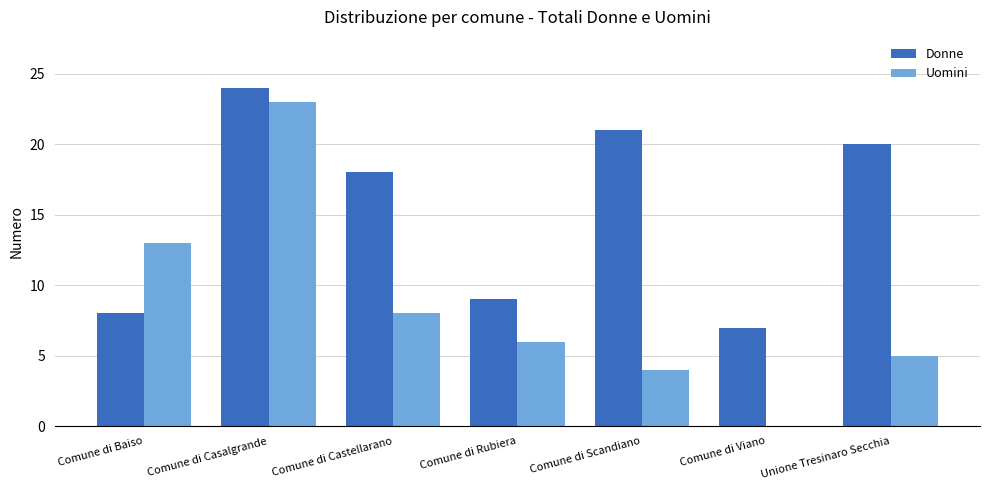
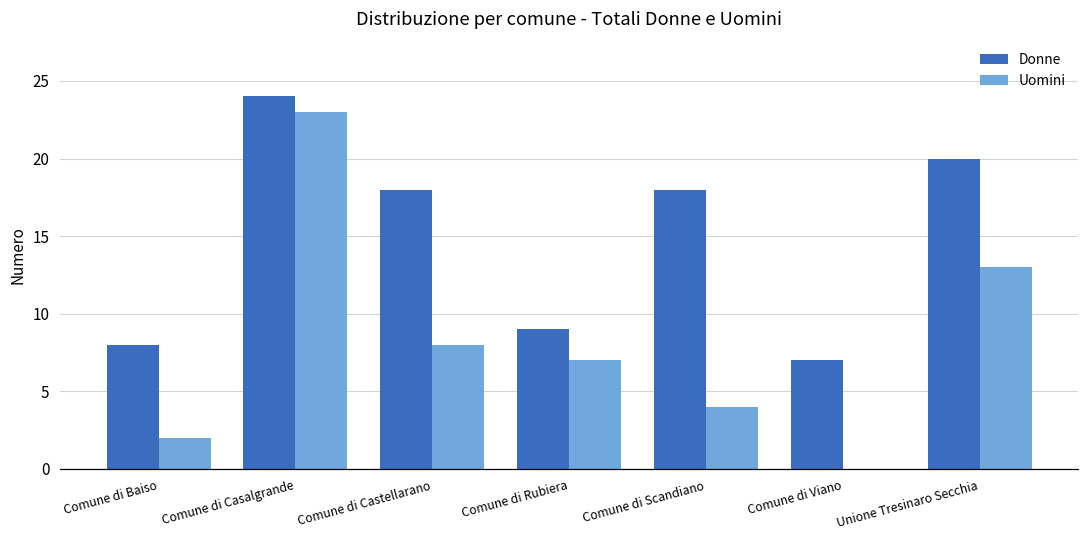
  {
    "Donne": {
      "Comune di Baiso": 8,
      "Comune di Casalgrande": 24,
      "Comune di Castellarano": 18,
      "Comune di Rubiera": 9,
-     "Comune di Scandiano": 21,
+     "Comune di Scandiano": 18,
      "Comune di Viano": 7,
      "Unione Tresinaro Secchia": 20
    },
    "Uomini": {
-     "Comune di Baiso": 13,
+     "Comune di Baiso": 2,
      "Comune di Casalgrande": 23,
      "Comune di Castellarano": 8,
-     "Comune di Rubiera": 6,
+     "Comune di Rubiera": 7,
      "Comune di Scandiano": 4,
      "Comune di Viano": 0,
-     "Unione Tresinaro Secchia": 5
+     "Unione Tresinaro Secchia": 13
    }
  }
